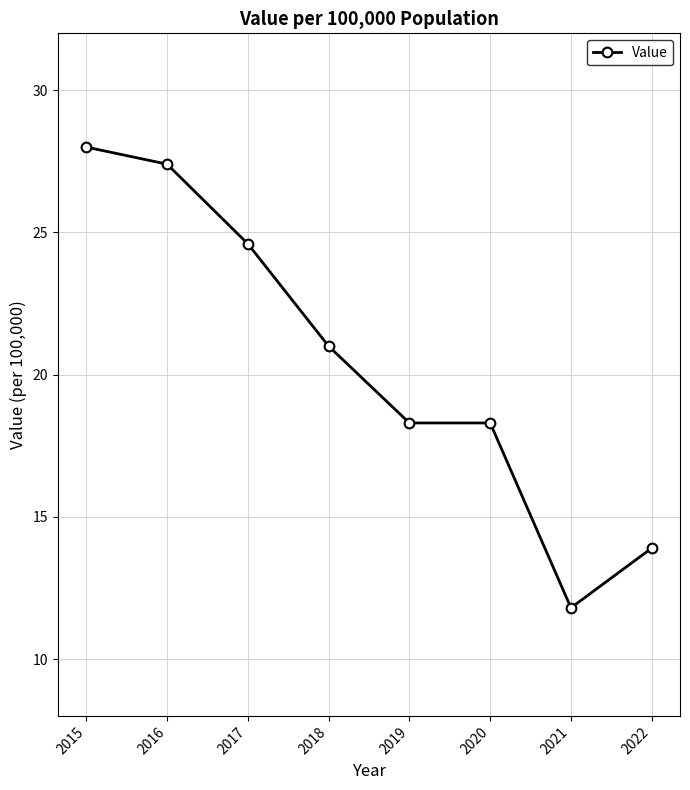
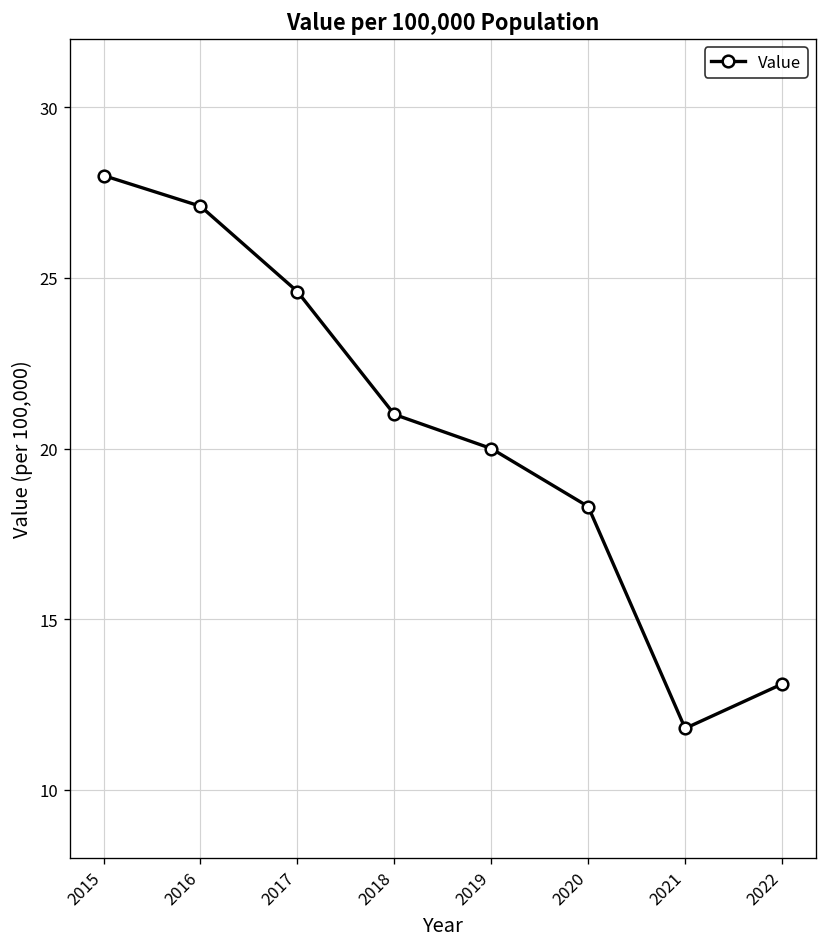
  {
    "2015": 28.0,
-   "2016": 27.4,
+   "2016": 27.1,
    "2017": 24.6,
    "2018": 21.0,
-   "2019": 18.3,
+   "2019": 20.0,
    "2020": 18.3,
    "2021": 11.8,
-   "2022": 13.9
+   "2022": 13.1
  }
